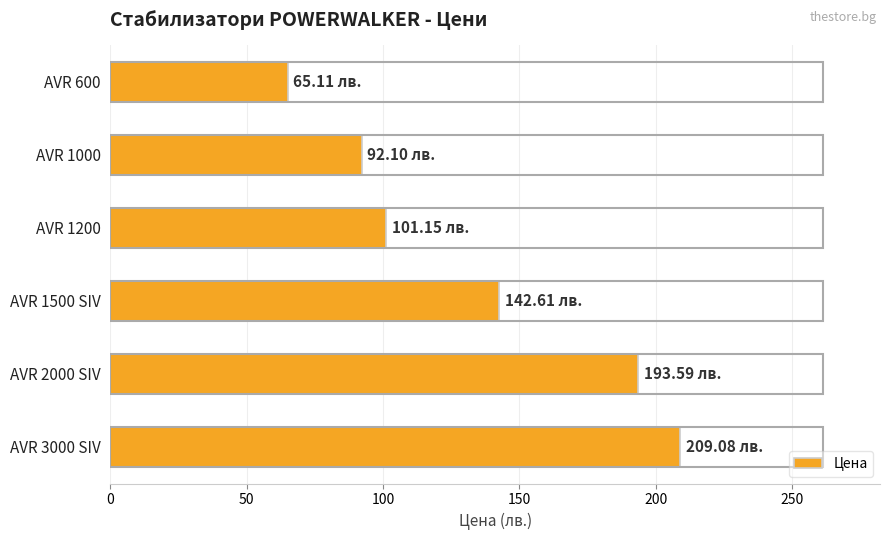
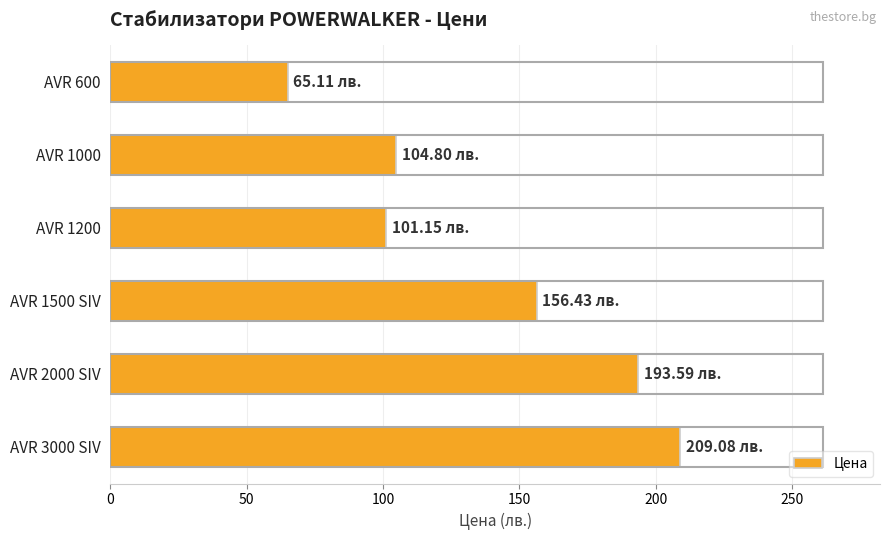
  {
    "AVR 600": 65.11,
-   "AVR 1000": 92.10,
+   "AVR 1000": 104.80,
    "AVR 1200": 101.15,
-   "AVR 1500 SIV": 142.61,
+   "AVR 1500 SIV": 156.43,
    "AVR 2000 SIV": 193.59,
    "AVR 3000 SIV": 209.08
  }
